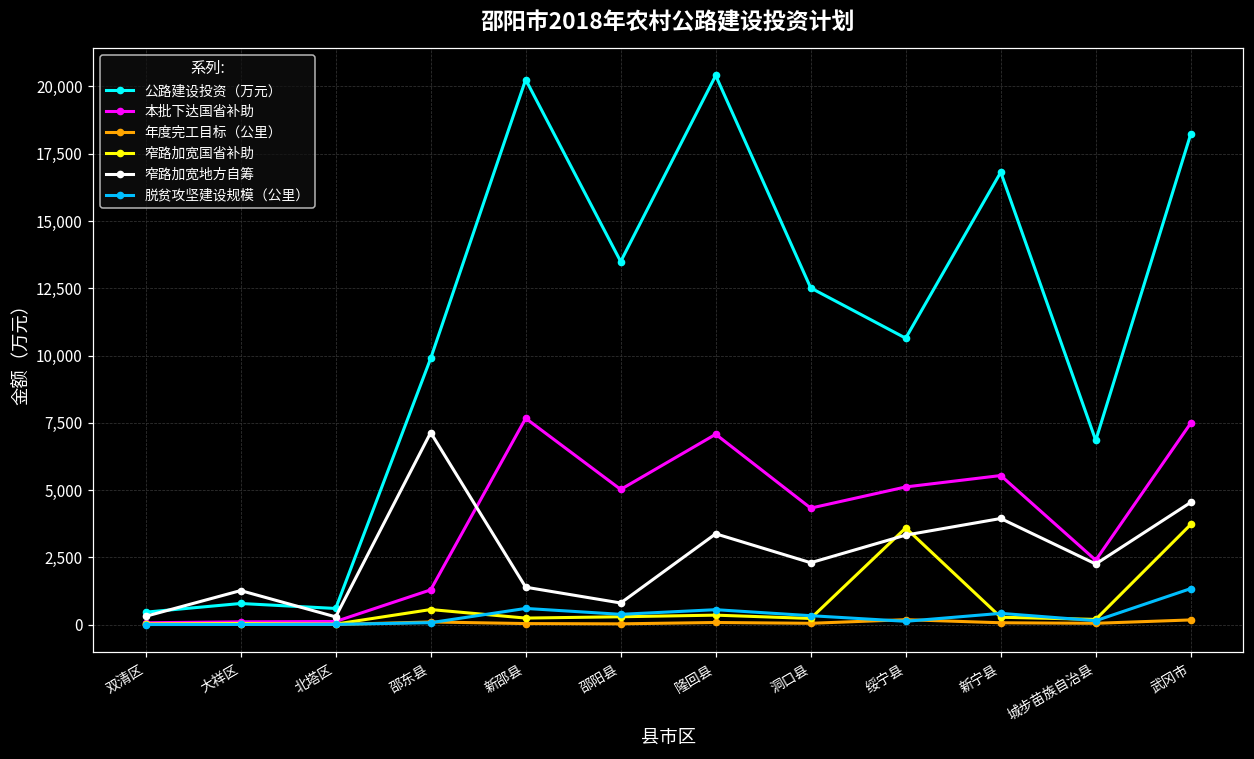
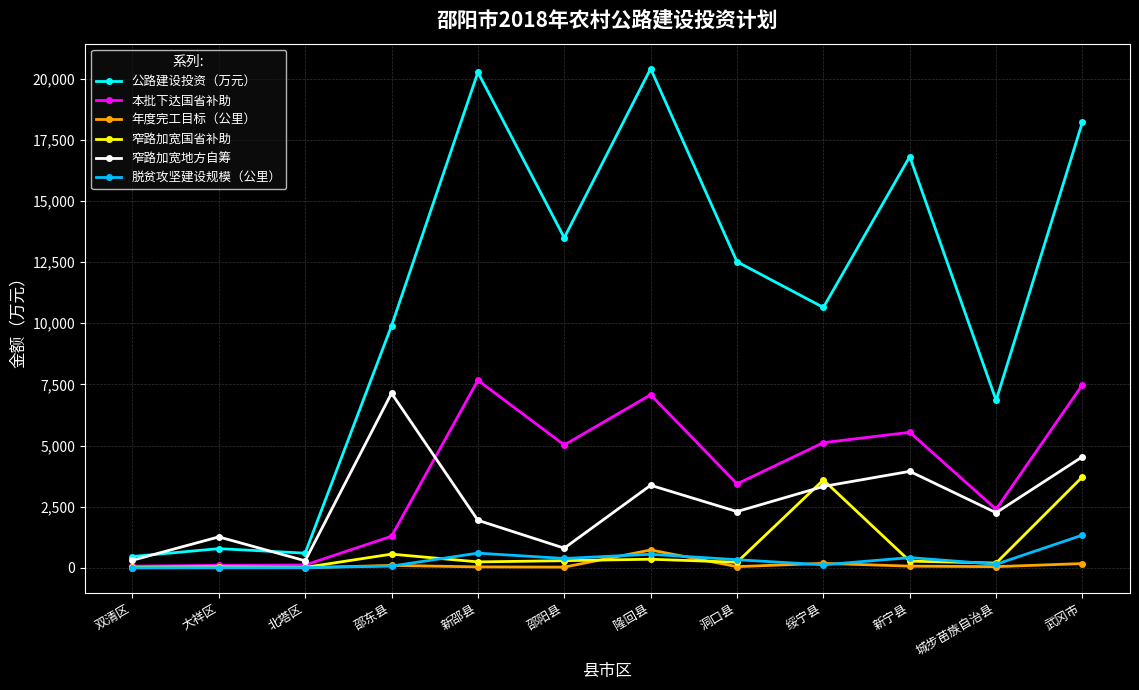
  {
    "公路建设投资（万元）": {
      "双清区": "500",
      "大祥区": "800",
      "北塔区": "600",
      "邵东县": "9,900",
      "新邵县": "20,300",
      "邵阳县": "13,500",
      "隆回县": "20,400",
      "洞口县": "12,500",
      "绥宁县": "10,600",
      "新宁县": "16,800",
      "城步苗族自治县": "6,800",
      "武冈市": "18,200"
    },
    "本批下达国省补助": {
      "邵东县": "1,300",
      "新邵县": "7,700",
      "邵阳县": "5,000",
      "隆回县": "7,100",
-     "洞口县": "4,300",
+     "洞口县": "3,400",
      "绥宁县": "5,100",
      "新宁县": "5,500",
      "城步苗族自治县": "2,400",
      "武冈市": "7,500"
    },
    "年度完工目标（公里）": {
      "新邵县": "0",
      "邵阳县": "0",
-     "隆回县": "100",
+     "隆回县": "700",
      "洞口县": "100",
      "新宁县": "100",
      "武冈市": "200"
    },
    "窄路加宽国省补助": {
      "邵东县": "600",
      "新邵县": "200",
      "隆回县": "400",
      "绥宁县": "3,600",
      "新宁县": "300",
      "武冈市": "3,700"
    },
    "窄路加宽地方自筹": {
      "双清区": "300",
      "大祥区": "1,300",
      "北塔区": "300",
      "邵东县": "7,100",
-     "新邵县": "1,400",
+     "新邵县": "1,900",
      "邵阳县": "800",
      "隆回县": "3,400",
      "洞口县": "2,300",
      "绥宁县": "3,300",
      "新宁县": "3,900",
      "城步苗族自治县": "2,300",
      "武冈市": "4,500"
    },
    "脱贫攻坚建设规模（公里）": {
      "新邵县": "600",
      "隆回县": "600",
      "新宁县": "400",
      "武冈市": "1,300"
    }
  }
